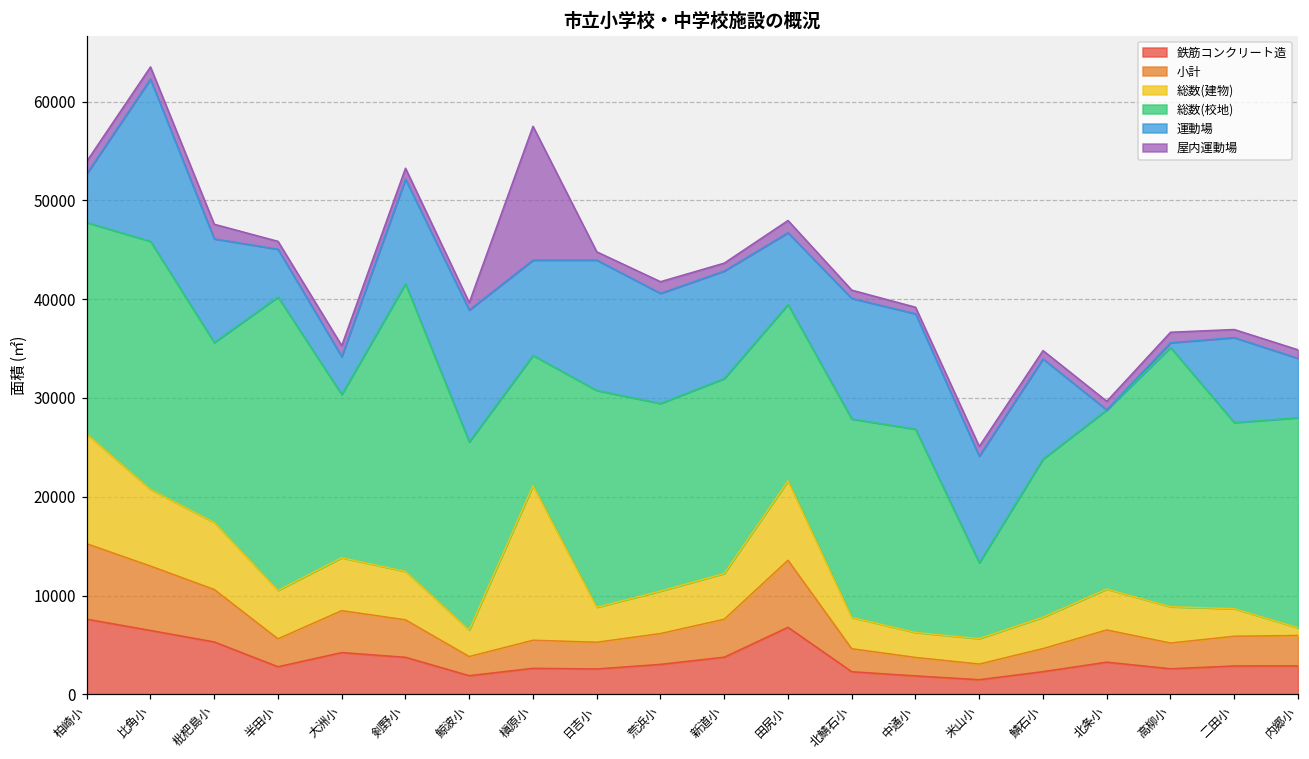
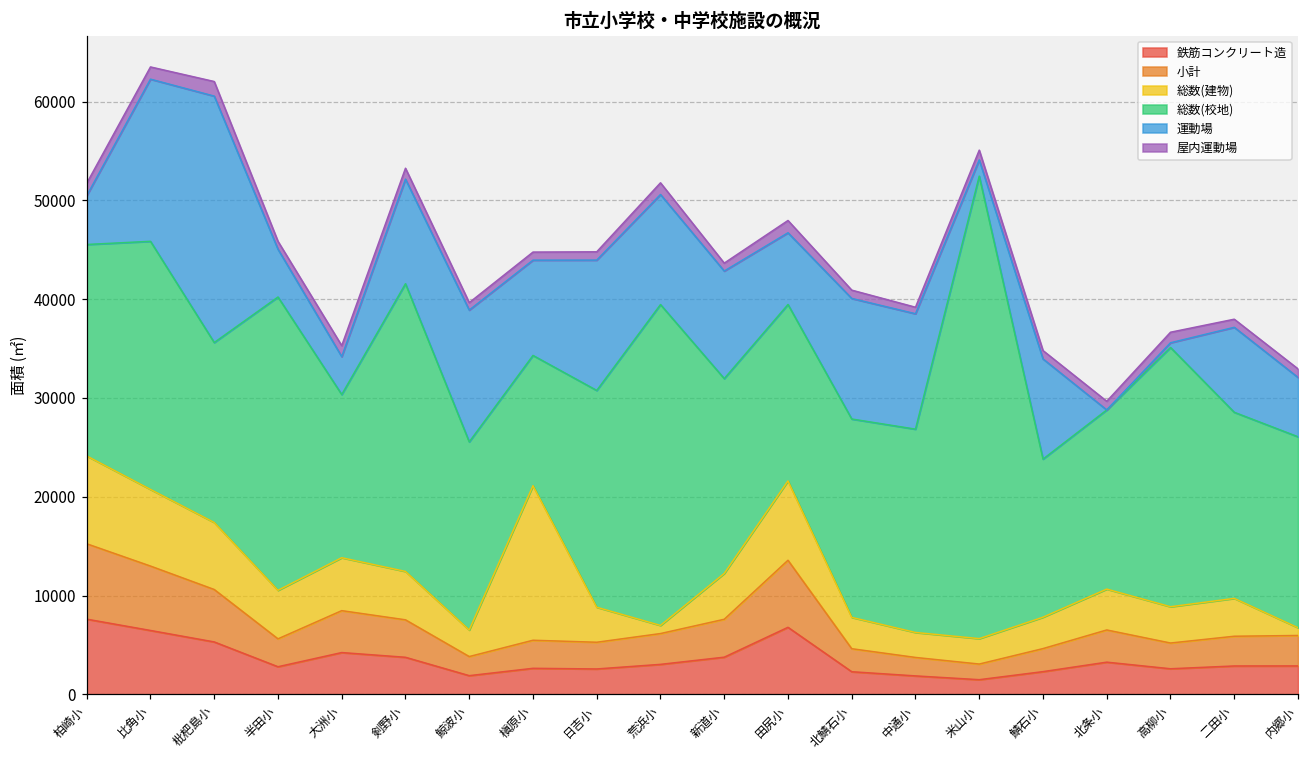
  {
    "総数(建物)": {
-     "柏崎小": 11000,
+     "柏崎小": 9000,
      "比角小": 8000,
      "枇杷島小": 7000,
      "半田小": 5000,
      "大洲小": 5000,
      "剣野小": 5000,
      "鯨波小": 3000,
      "槇原小": 16000,
      "日吉小": 4000,
-     "荒浜小": 4000,
+     "荒浜小": 1000,
      "新道小": 5000,
      "田尻小": 8000,
      "北鯖石小": 3000,
      "中通小": 3000,
      "米山小": 3000,
      "鯖石小": 3000,
      "北条小": 4000,
      "高柳小": 4000,
-     "二田小": 3000,
+     "二田小": 4000,
      "内郷小": 1000
    },
    "総数(校地)": {
      "柏崎小": 21000,
      "比角小": 25000,
      "枇杷島小": 18000,
      "半田小": 30000,
      "大洲小": 17000,
      "剣野小": 29000,
      "鯨波小": 19000,
      "槇原小": 13000,
      "日吉小": 22000,
-     "荒浜小": 19000,
+     "荒浜小": 32000,
      "新道小": 20000,
      "田尻小": 18000,
      "北鯖石小": 20000,
      "中通小": 21000,
-     "米山小": 8000,
+     "米山小": 47000,
      "鯖石小": 16000,
      "高柳小": 26000,
      "二田小": 19000,
-     "内郷小": 21000
+     "内郷小": 19000
    },
    "運動場": {
      "柏崎小": 5000,
      "比角小": 16000,
-     "枇杷島小": 10000,
+     "枇杷島小": 25000,
      "半田小": 5000,
      "大洲小": 4000,
      "剣野小": 11000,
      "鯨波小": 13000,
      "槇原小": 10000,
      "日吉小": 13000,
      "荒浜小": 11000,
      "新道小": 11000,
      "田尻小": 7000,
      "北鯖石小": 12000,
      "中通小": 12000,
-     "米山小": 11000,
+     "米山小": 2000,
      "鯖石小": 10000,
      "高柳小": 0,
      "二田小": 9000,
      "内郷小": 6000
    },
    "屋内運動場": {
      "柏崎小": 1000,
      "比角小": 1000,
      "枇杷島小": 1000,
      "半田小": 1000,
      "大洲小": 1000,
      "剣野小": 1000,
      "鯨波小": 1000,
-     "槇原小": 14000,
+     "槇原小": 1000,
      "日吉小": 1000,
      "荒浜小": 1000,
      "新道小": 1000,
      "田尻小": 1000,
      "北鯖石小": 1000,
      "中通小": 1000,
      "米山小": 1000,
      "鯖石小": 1000,
      "北条小": 1000,
      "高柳小": 1000,
      "二田小": 1000,
      "内郷小": 1000
    }
  }
